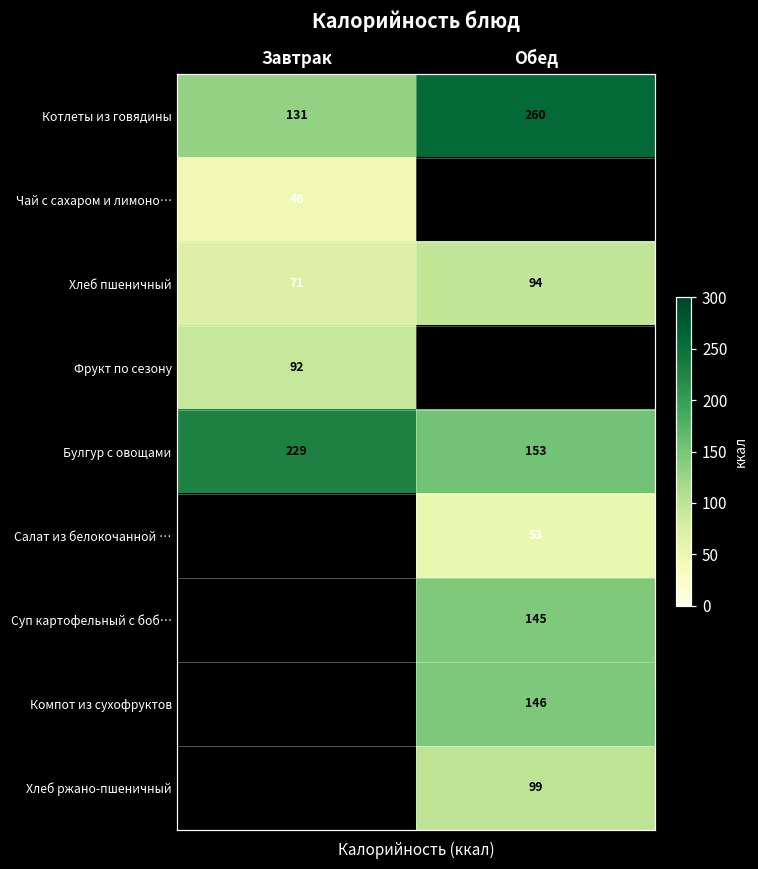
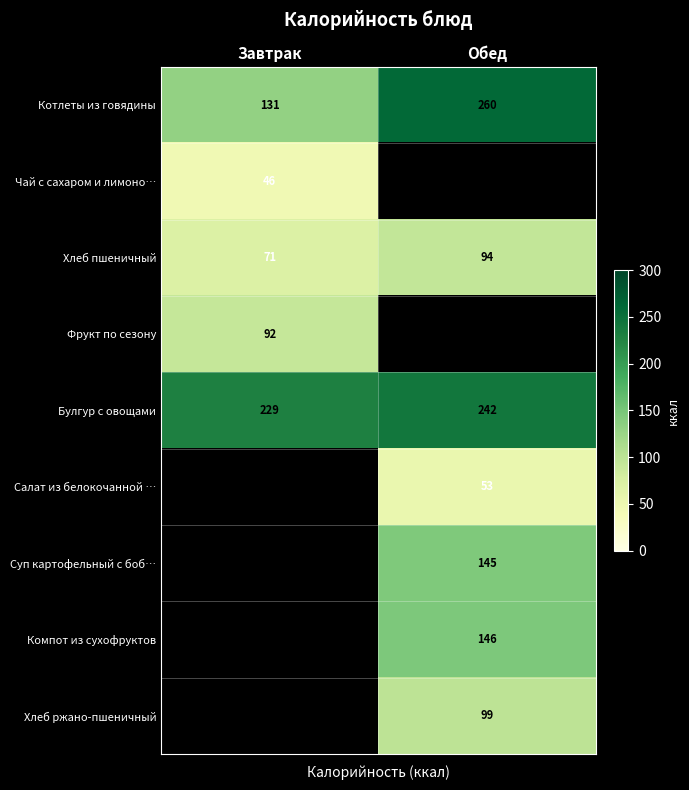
  {
    "Котлеты из говядины": {
      "Завтрак": 131,
      "Обед": 260
    },
    "Чай с сахаром и лимоно…": {
      "Завтрак": 46
    },
    "Хлеб пшеничный": {
      "Завтрак": 71,
      "Обед": 94
    },
    "Фрукт по сезону": {
      "Завтрак": 92
    },
    "Булгур с овощами": {
      "Завтрак": 229,
-     "Обед": 153
+     "Обед": 242
    },
    "Салат из белокочанной …": {
      "Обед": 53
    },
    "Суп картофельный с боб…": {
      "Обед": 145
    },
    "Компот из сухофруктов": {
      "Обед": 146
    },
    "Хлеб ржано-пшеничный": {
      "Обед": 99
    }
  }
